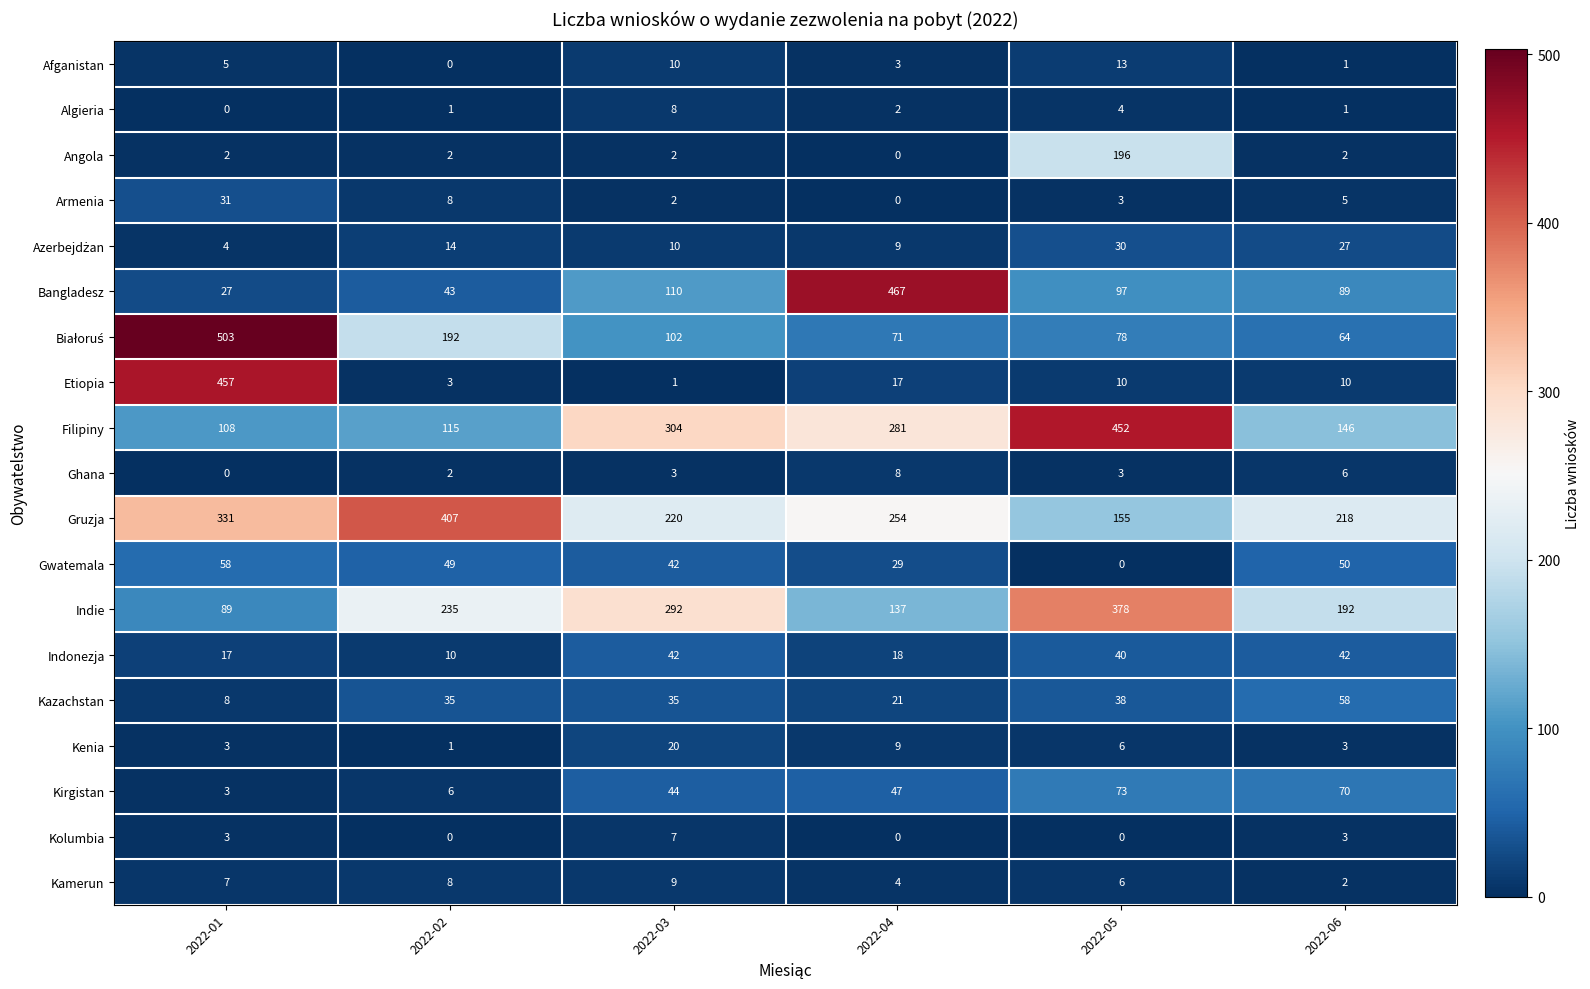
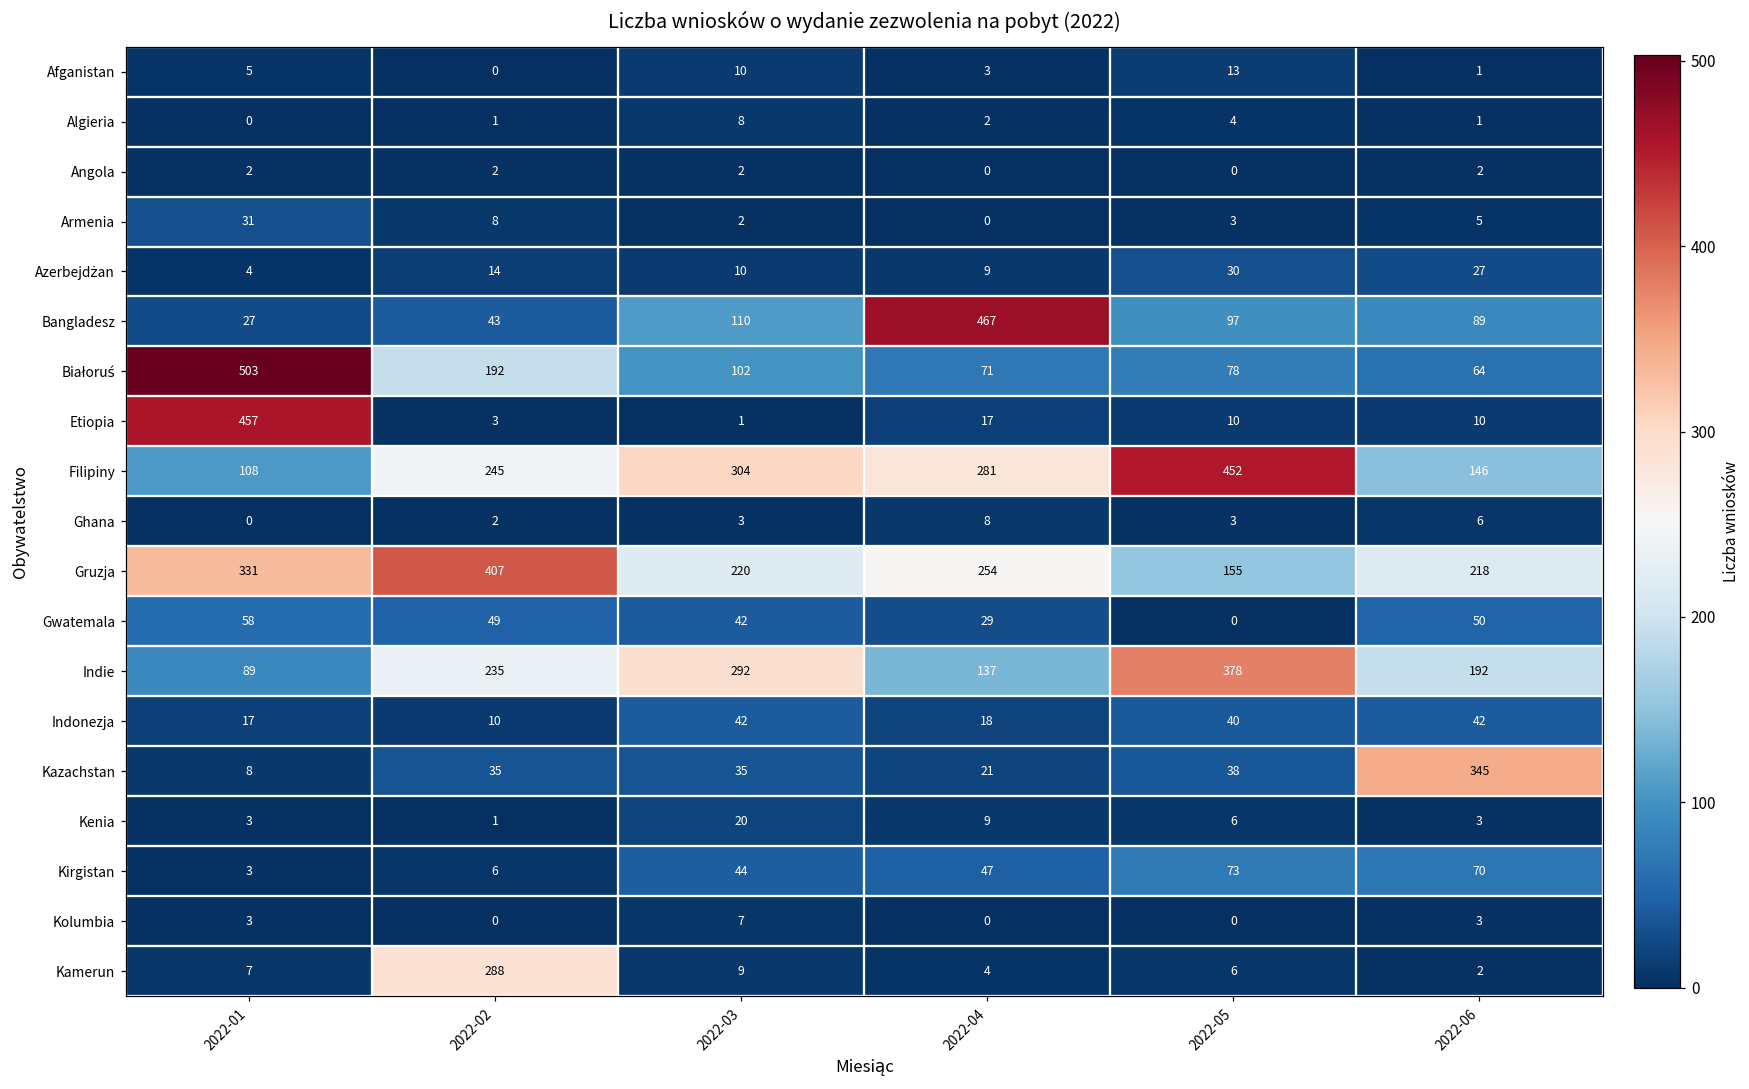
  {
    "Afganistan": {
      "2022-01": 5,
      "2022-02": 0,
      "2022-03": 10,
      "2022-04": 3,
      "2022-05": 13,
      "2022-06": 1
    },
    "Algieria": {
      "2022-01": 0,
      "2022-02": 1,
      "2022-03": 8,
      "2022-04": 2,
      "2022-05": 4,
      "2022-06": 1
    },
    "Angola": {
      "2022-01": 2,
      "2022-02": 2,
      "2022-03": 2,
      "2022-04": 0,
-     "2022-05": 196,
+     "2022-05": 0,
      "2022-06": 2
    },
    "Armenia": {
      "2022-01": 31,
      "2022-02": 8,
      "2022-03": 2,
      "2022-04": 0,
      "2022-05": 3,
      "2022-06": 5
    },
    "Azerbejdżan": {
      "2022-01": 4,
      "2022-02": 14,
      "2022-03": 10,
      "2022-04": 9,
      "2022-05": 30,
      "2022-06": 27
    },
    "Bangladesz": {
      "2022-01": 27,
      "2022-02": 43,
      "2022-03": 110,
      "2022-04": 467,
      "2022-05": 97,
      "2022-06": 89
    },
    "Białoruś": {
      "2022-01": 503,
      "2022-02": 192,
      "2022-03": 102,
      "2022-04": 71,
      "2022-05": 78,
      "2022-06": 64
    },
    "Etiopia": {
      "2022-01": 457,
      "2022-02": 3,
      "2022-03": 1,
      "2022-04": 17,
      "2022-05": 10,
      "2022-06": 10
    },
    "Filipiny": {
      "2022-01": 108,
-     "2022-02": 115,
+     "2022-02": 245,
      "2022-03": 304,
      "2022-04": 281,
      "2022-05": 452,
      "2022-06": 146
    },
    "Ghana": {
      "2022-01": 0,
      "2022-02": 2,
      "2022-03": 3,
      "2022-04": 8,
      "2022-05": 3,
      "2022-06": 6
    },
    "Gruzja": {
      "2022-01": 331,
      "2022-02": 407,
      "2022-03": 220,
      "2022-04": 254,
      "2022-05": 155,
      "2022-06": 218
    },
    "Gwatemala": {
      "2022-01": 58,
      "2022-02": 49,
      "2022-03": 42,
      "2022-04": 29,
      "2022-05": 0,
      "2022-06": 50
    },
    "Indie": {
      "2022-01": 89,
      "2022-02": 235,
      "2022-03": 292,
      "2022-04": 137,
      "2022-05": 378,
      "2022-06": 192
    },
    "Indonezja": {
      "2022-01": 17,
      "2022-02": 10,
      "2022-03": 42,
      "2022-04": 18,
      "2022-05": 40,
      "2022-06": 42
    },
    "Kazachstan": {
      "2022-01": 8,
      "2022-02": 35,
      "2022-03": 35,
      "2022-04": 21,
      "2022-05": 38,
-     "2022-06": 58
+     "2022-06": 345
    },
    "Kenia": {
      "2022-01": 3,
      "2022-02": 1,
      "2022-03": 20,
      "2022-04": 9,
      "2022-05": 6,
      "2022-06": 3
    },
    "Kirgistan": {
      "2022-01": 3,
      "2022-02": 6,
      "2022-03": 44,
      "2022-04": 47,
      "2022-05": 73,
      "2022-06": 70
    },
    "Kolumbia": {
      "2022-01": 3,
      "2022-02": 0,
      "2022-03": 7,
      "2022-04": 0,
      "2022-05": 0,
      "2022-06": 3
    },
    "Kamerun": {
      "2022-01": 7,
-     "2022-02": 8,
+     "2022-02": 288,
      "2022-03": 9,
      "2022-04": 4,
      "2022-05": 6,
      "2022-06": 2
    }
  }
